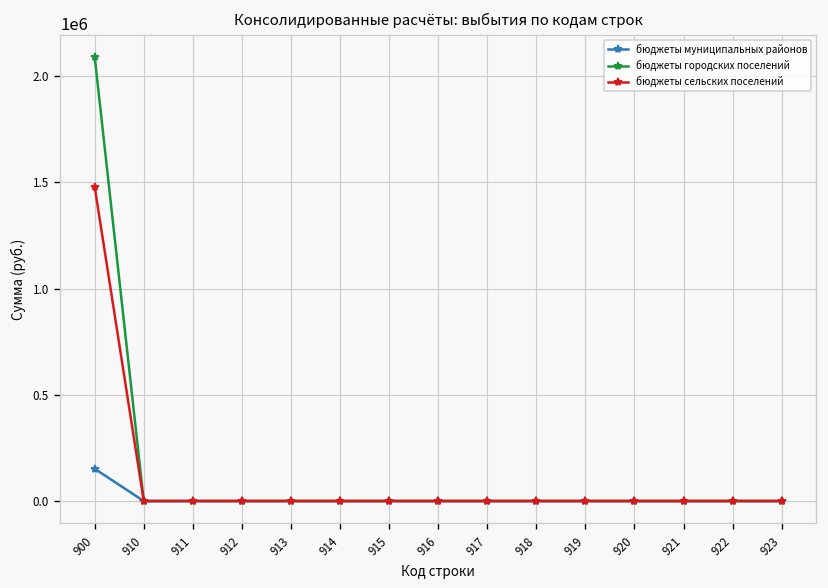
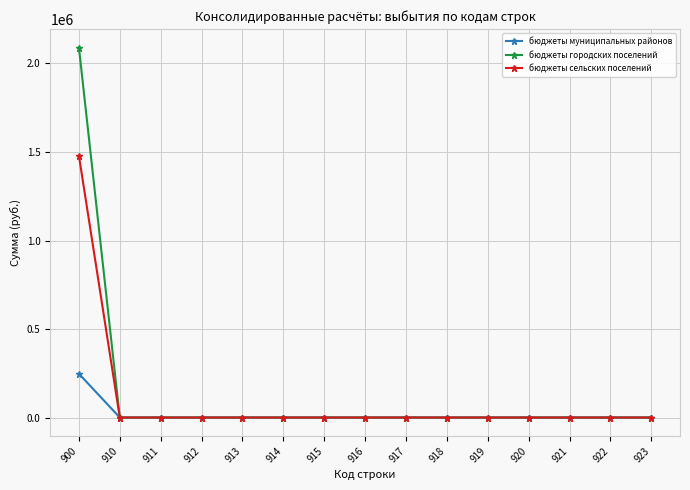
  {
    "бюджеты муниципальных районов": {
-     "900": 150000
+     "900": 250000
    },
    "бюджеты городских поселений": {
      "900": 2090000
    },
    "бюджеты сельских поселений": {
      "900": 1480000
    }
  }
